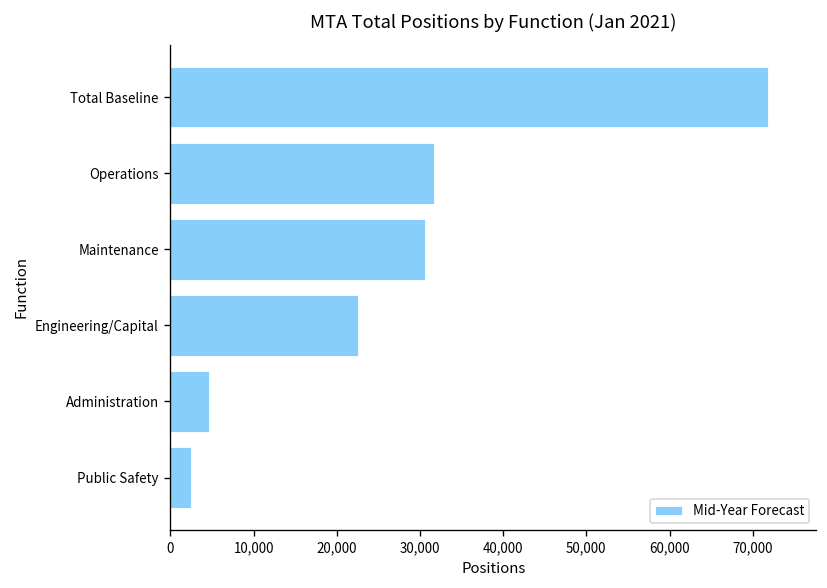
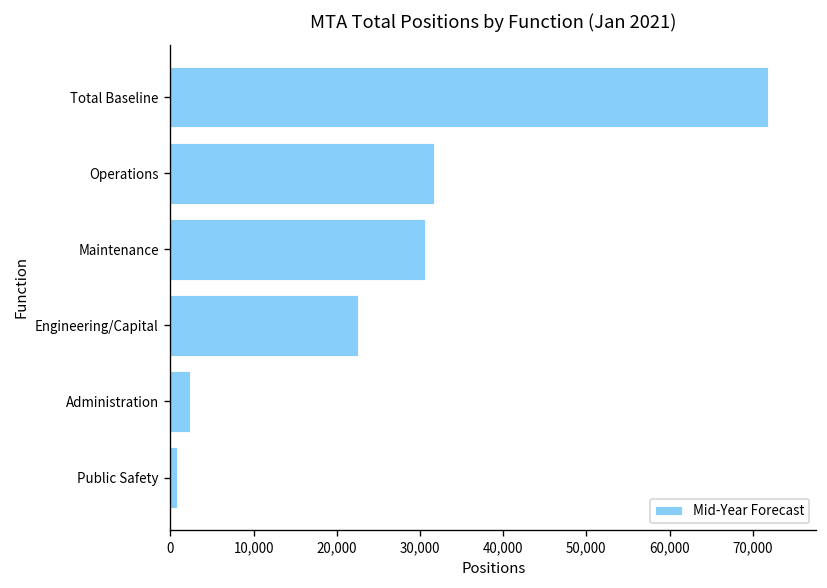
  {
    "Total Baseline": "72,000",
    "Operations": "32,000",
    "Maintenance": "31,000",
    "Engineering/Capital": "23,000",
-   "Administration": "5,000",
-   "Public Safety": "2,000"
+   "Administration": "2,000",
+   "Public Safety": "1,000"
  }
